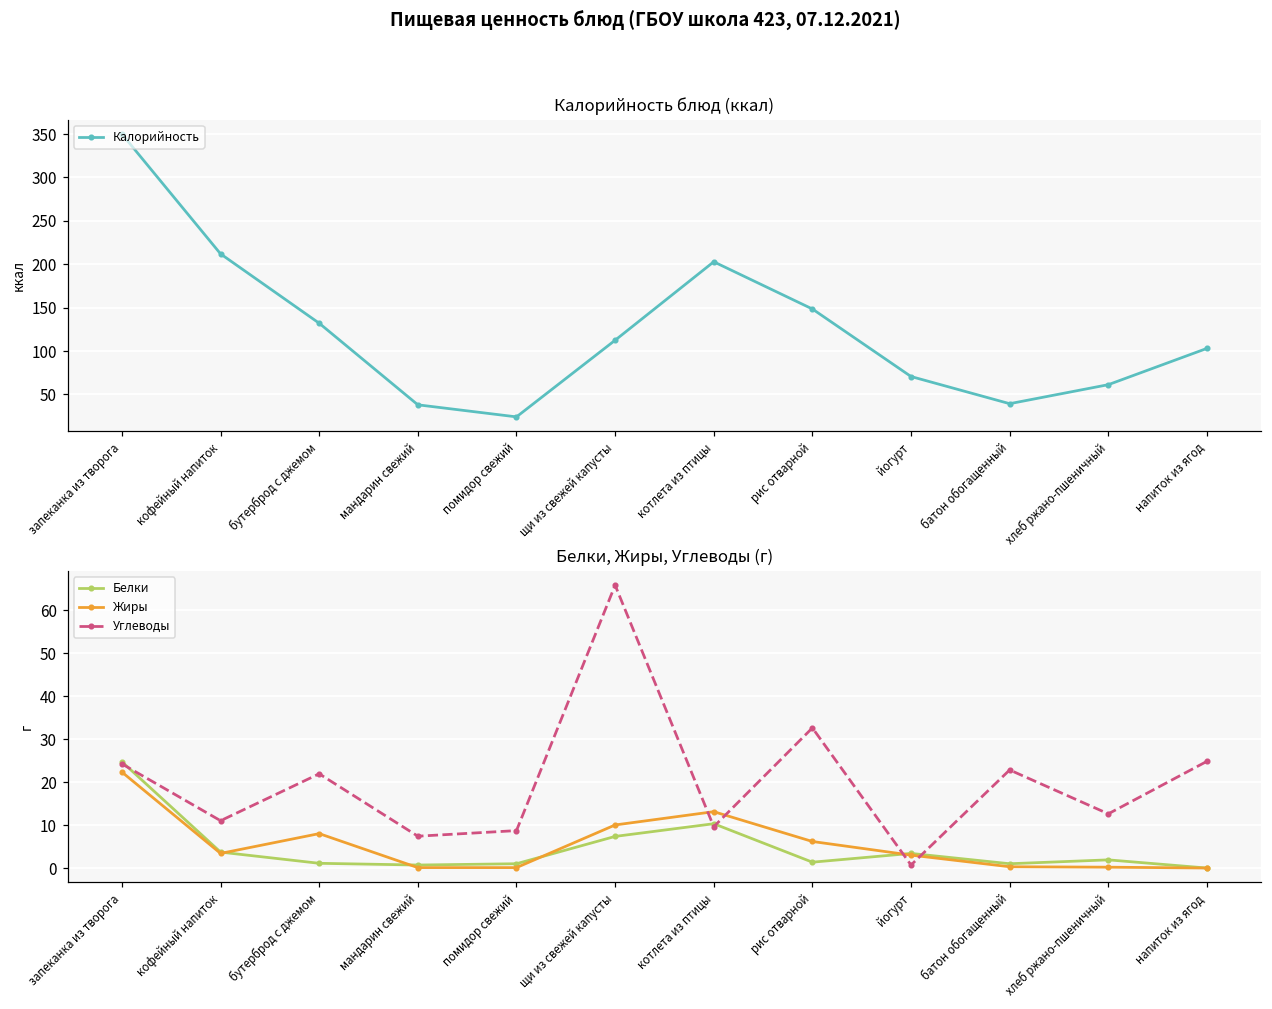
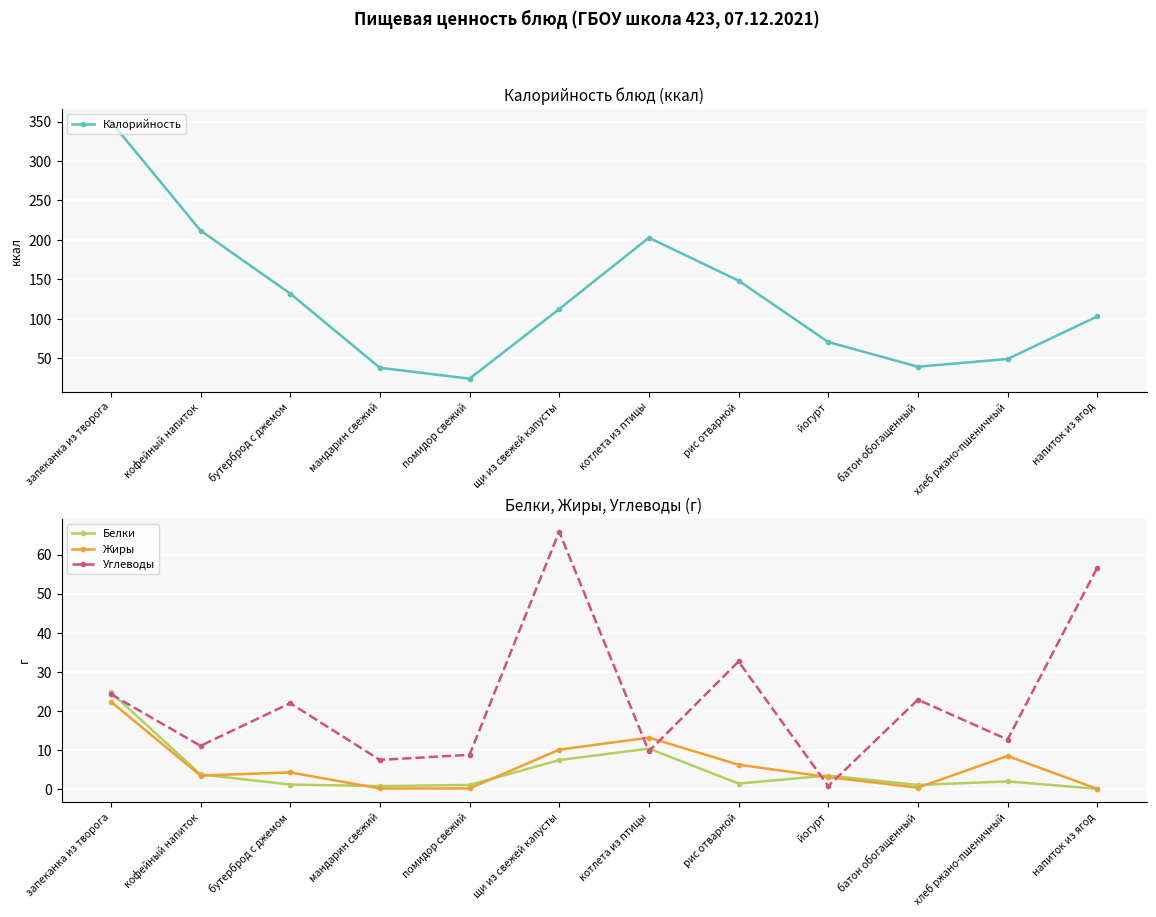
  {
    "Калорийность блюд (ккал)": {
      "кофейный напиток": 210,
      "бутерброд с джемом": 130,
      "мандарин свежий": 40,
      "помидор свежий": 20,
      "щи из свежей капусты": 110,
      "котлета из птицы": 200,
      "рис отварной": 150,
      "йогурт": 70,
      "батон обогащенный": 40,
-     "хлеб ржано-пшеничный": 60,
+     "хлеб ржано-пшеничный": 50,
      "напиток из ягод": 100
    },
    "Белки, Жиры, Углеводы (г)": {
      "Белки": {
        "бутерброд с джемом": 1,
        "помидор свежий": 1,
        "щи из свежей капусты": 7,
        "котлета из птицы": 10,
        "рис отварной": 1,
        "батон обогащенный": 1,
        "хлеб ржано-пшеничный": 2
      },
      "Жиры": {
        "запеканка из творога": 22,
-       "бутерброд с джемом": 8,
+       "бутерброд с джемом": 4,
        "помидор свежий": 0,
        "щи из свежей капусты": 10,
        "котлета из птицы": 13,
        "рис отварной": 6,
        "батон обогащенный": 0,
-       "хлеб ржано-пшеничный": 0
+       "хлеб ржано-пшеничный": 9
      },
      "Углеводы": {
        "кофейный напиток": 11,
        "бутерброд с джемом": 22,
        "мандарин свежий": 8,
        "помидор свежий": 9,
        "щи из свежей капусты": 66,
        "котлета из птицы": 10,
        "рис отварной": 33,
        "йогурт": 1,
        "батон обогащенный": 23,
        "хлеб ржано-пшеничный": 13,
-       "напиток из ягод": 25
+       "напиток из ягод": 57
      }
    }
  }
